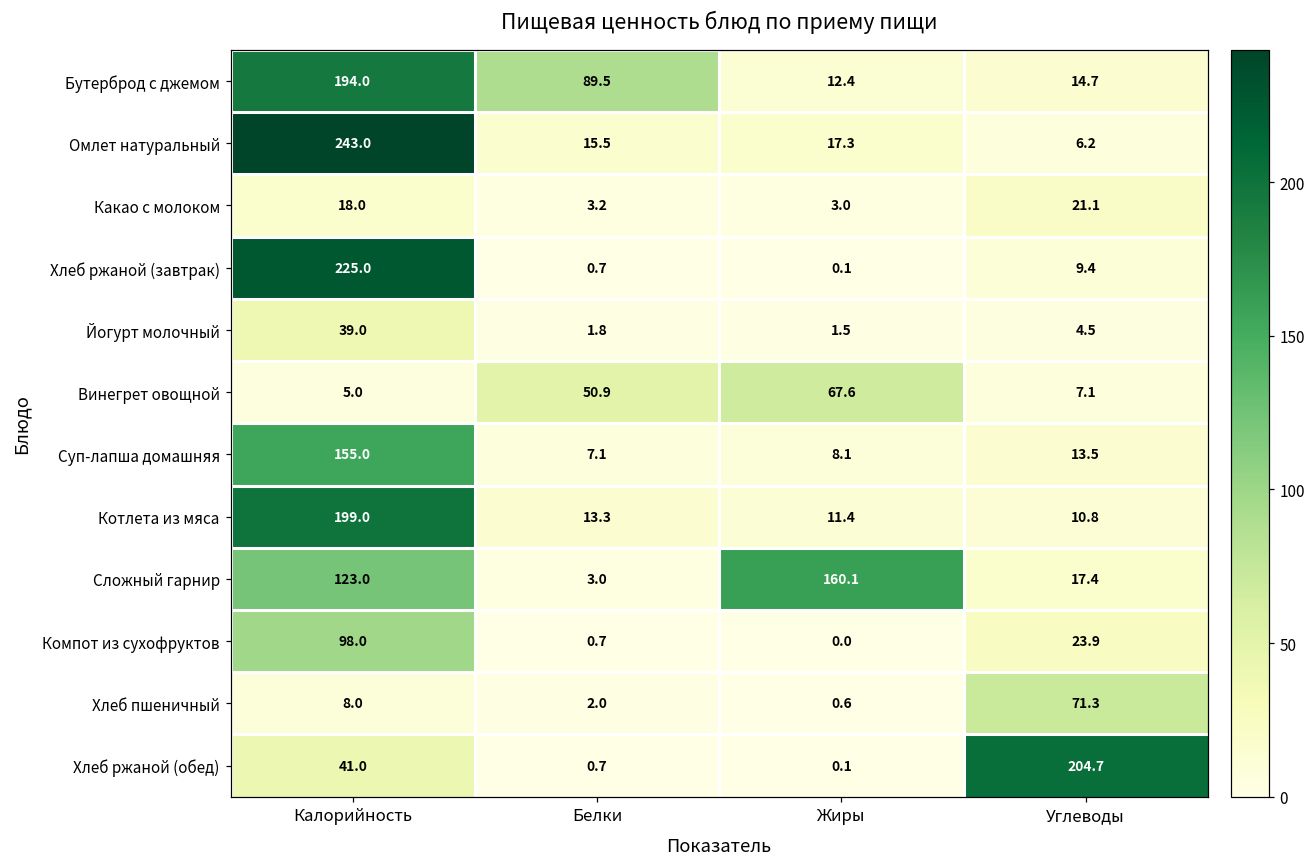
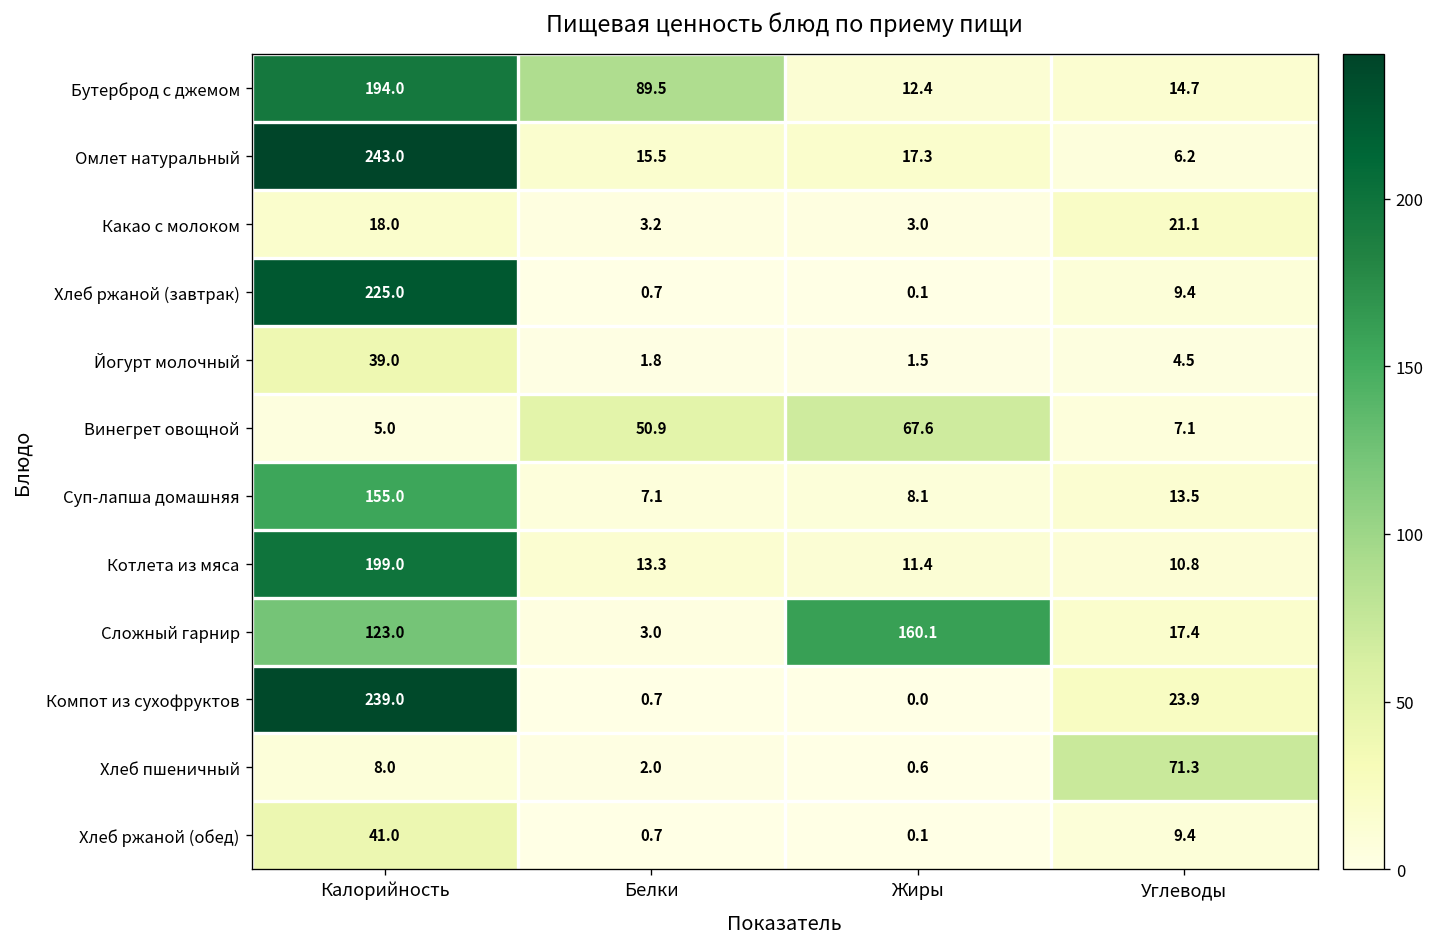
  {
    "Бутерброд с джемом": {
      "Калорийность": 194.0,
      "Белки": 89.5,
      "Жиры": 12.4,
      "Углеводы": 14.7
    },
    "Омлет натуральный": {
      "Калорийность": 243.0,
      "Белки": 15.5,
      "Жиры": 17.3,
      "Углеводы": 6.2
    },
    "Какао с молоком": {
      "Калорийность": 18.0,
      "Белки": 3.2,
      "Жиры": 3.0,
      "Углеводы": 21.1
    },
    "Хлеб ржаной (завтрак)": {
      "Калорийность": 225.0,
      "Белки": 0.7,
      "Жиры": 0.1,
      "Углеводы": 9.4
    },
    "Йогурт молочный": {
      "Калорийность": 39.0,
      "Белки": 1.8,
      "Жиры": 1.5,
      "Углеводы": 4.5
    },
    "Винегрет овощной": {
      "Калорийность": 5.0,
      "Белки": 50.9,
      "Жиры": 67.6,
      "Углеводы": 7.1
    },
    "Суп-лапша домашняя": {
      "Калорийность": 155.0,
      "Белки": 7.1,
      "Жиры": 8.1,
      "Углеводы": 13.5
    },
    "Котлета из мяса": {
      "Калорийность": 199.0,
      "Белки": 13.3,
      "Жиры": 11.4,
      "Углеводы": 10.8
    },
    "Сложный гарнир": {
      "Калорийность": 123.0,
      "Белки": 3.0,
      "Жиры": 160.1,
      "Углеводы": 17.4
    },
    "Компот из сухофруктов": {
-     "Калорийность": 98.0,
+     "Калорийность": 239.0,
      "Белки": 0.7,
      "Жиры": 0.0,
      "Углеводы": 23.9
    },
    "Хлеб пшеничный": {
      "Калорийность": 8.0,
      "Белки": 2.0,
      "Жиры": 0.6,
      "Углеводы": 71.3
    },
    "Хлеб ржаной (обед)": {
      "Калорийность": 41.0,
      "Белки": 0.7,
      "Жиры": 0.1,
-     "Углеводы": 204.7
+     "Углеводы": 9.4
    }
  }
